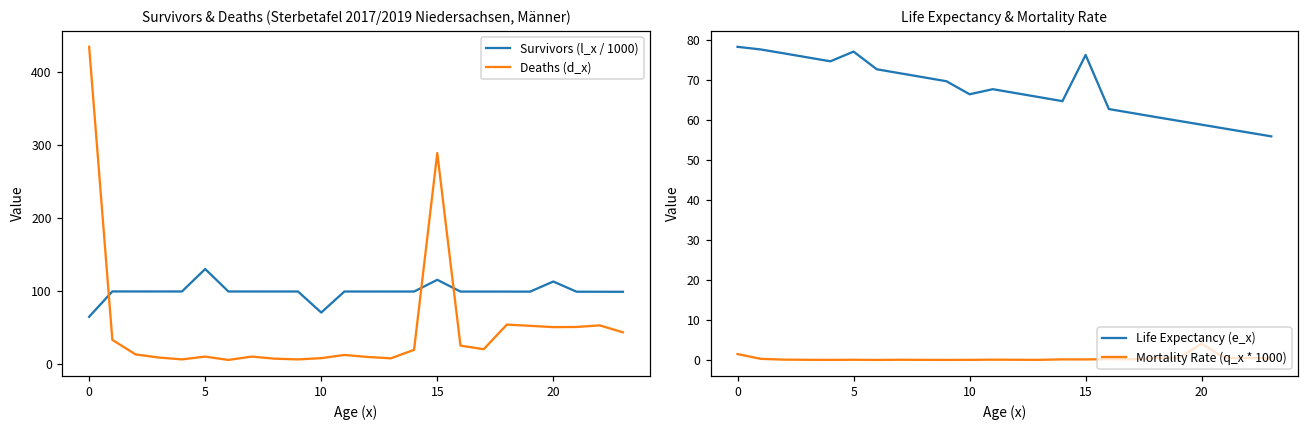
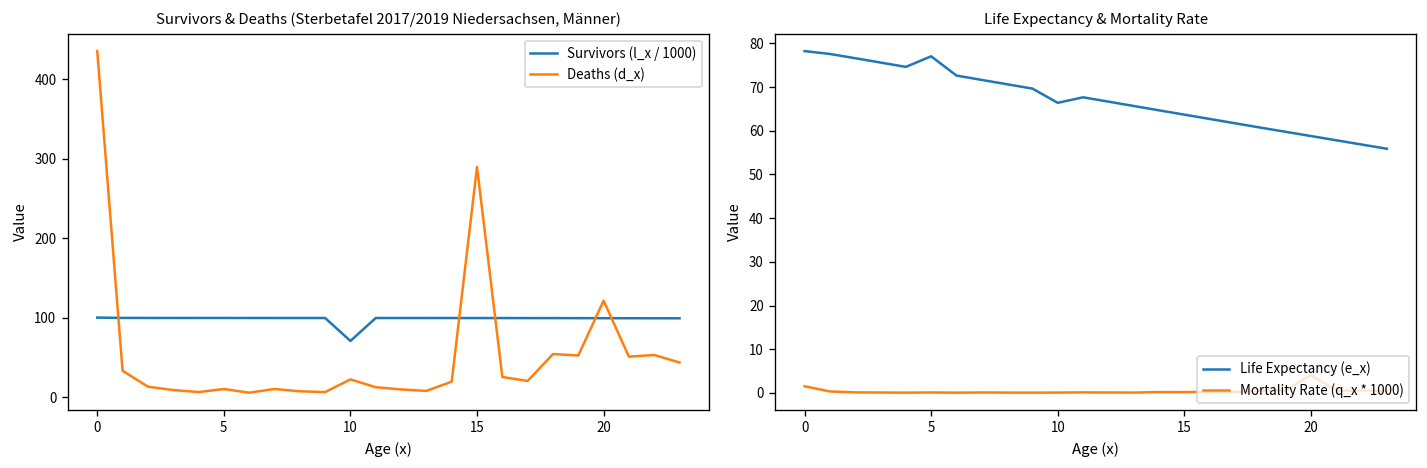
  {
    "Survivors & Deaths (Sterbetafel 2017/2019 Niedersachsen, Männer)": {
      "Survivors (l_x / 1000)": {
-       "0": 60,
-       "5": 130,
+       "0": 100,
+       "5": 100,
        "10": 70,
-       "15": 120,
-       "20": 110
+       "15": 100,
+       "20": 100
      },
      "Deaths (d_x)": {
        "0": 440,
        "5": 10,
-       "10": 10,
+       "10": 20,
        "15": 290,
-       "20": 50
+       "20": 120
      }
    },
    "Life Expectancy & Mortality Rate": {
      "Life Expectancy (e_x)": {
        "0": 78,
        "5": 77,
        "10": 66,
-       "15": 76,
+       "15": 64,
        "20": 59
      },
      "Mortality Rate (q_x * 1000)": {
        "0": 2,
        "5": 0,
        "10": 0,
        "15": 0
      }
    }
  }
